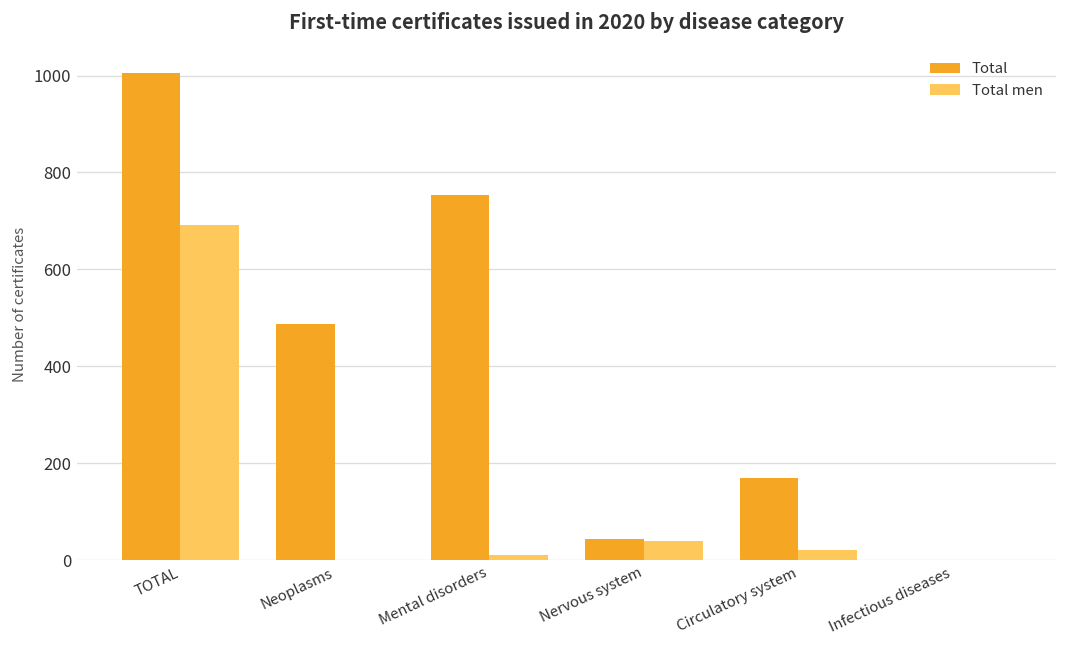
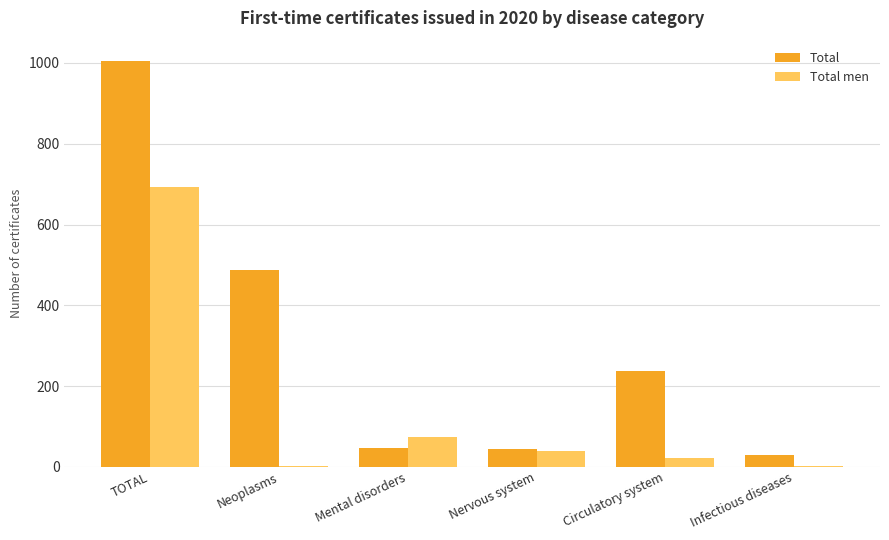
  {
    "Total": {
      "TOTAL": 1010,
      "Neoplasms": 490,
-     "Mental disorders": 750,
+     "Mental disorders": 50,
      "Nervous system": 40,
-     "Circulatory system": 170,
-     "Infectious diseases": 0
+     "Circulatory system": 240,
+     "Infectious diseases": 30
    },
    "Total men": {
      "TOTAL": 690,
-     "Mental disorders": 10,
+     "Mental disorders": 70,
      "Nervous system": 40,
      "Circulatory system": 20
    }
  }
